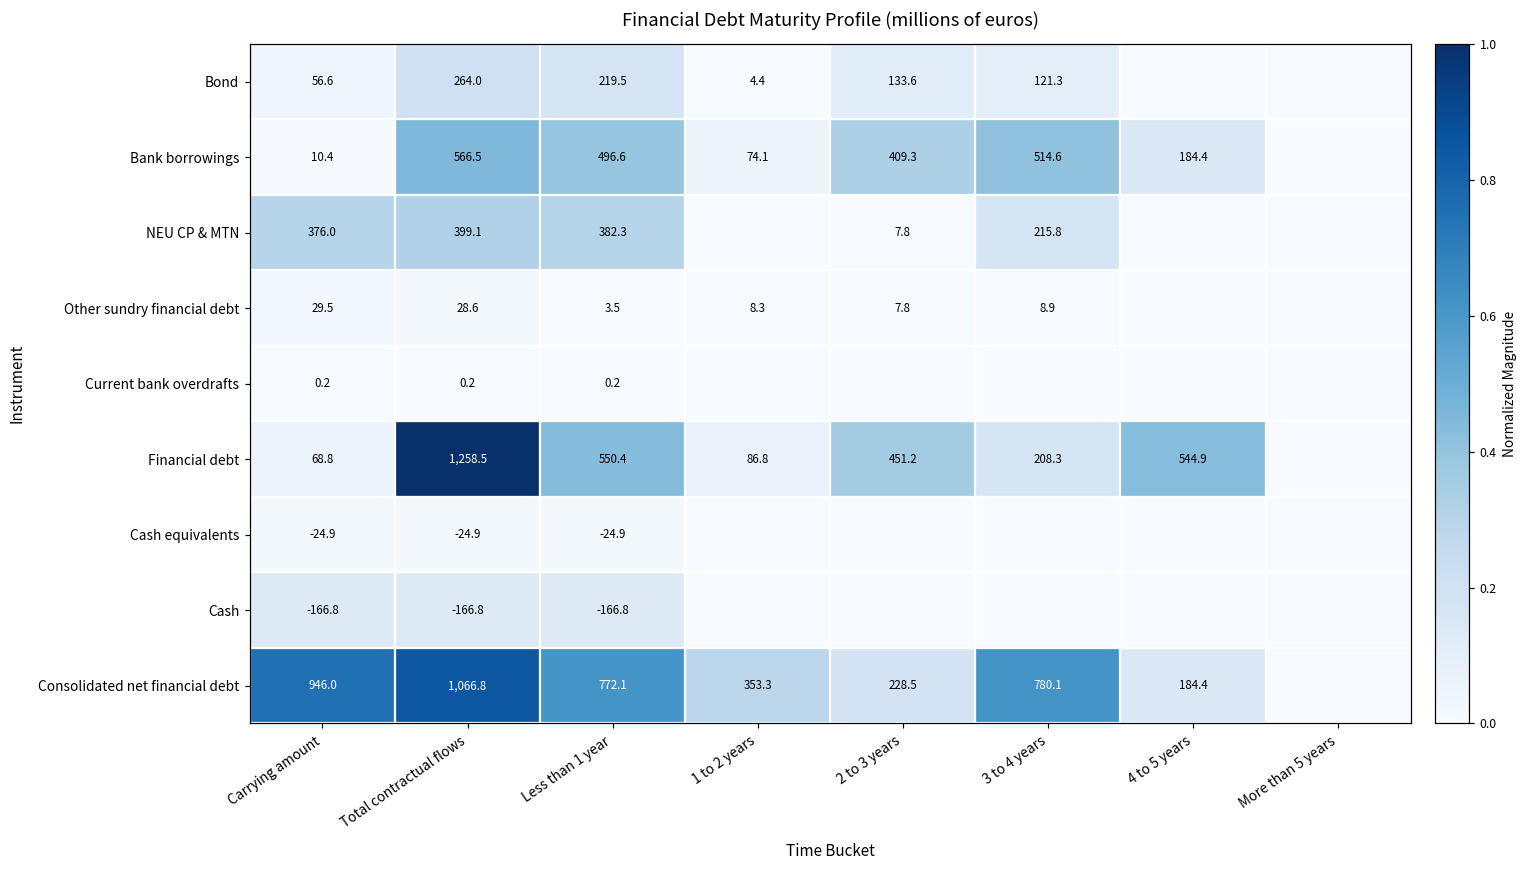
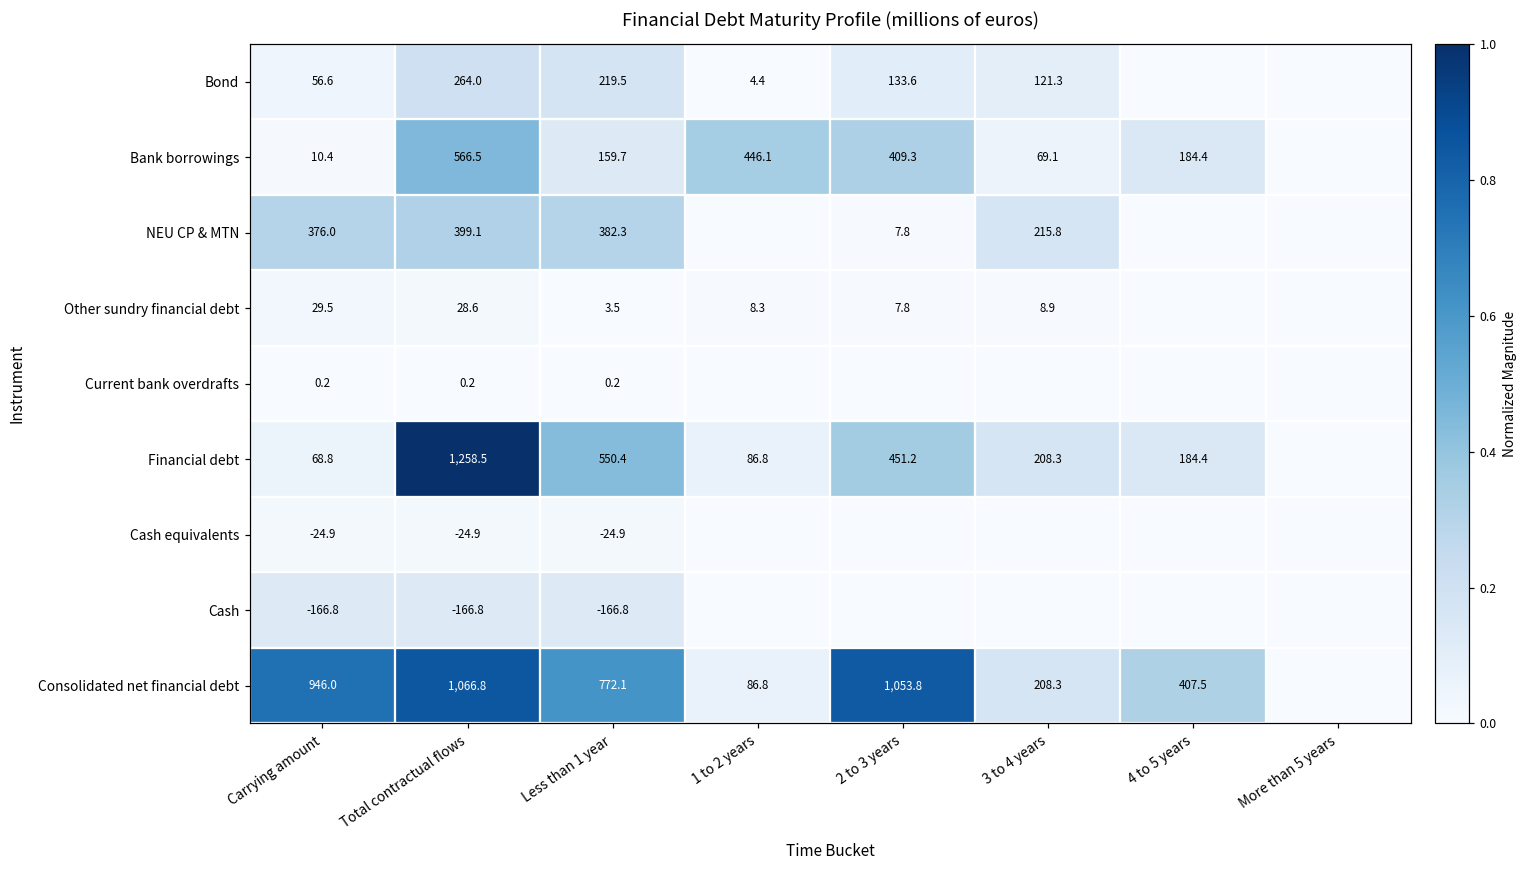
  {
    "Bond": {
      "Carrying amount": "56.6",
      "Total contractual flows": "264.0",
      "Less than 1 year": "219.5",
      "1 to 2 years": "4.4",
      "2 to 3 years": "133.6",
      "3 to 4 years": "121.3"
    },
    "Bank borrowings": {
      "Carrying amount": "10.4",
      "Total contractual flows": "566.5",
-     "Less than 1 year": "496.6",
-     "1 to 2 years": "74.1",
+     "Less than 1 year": "159.7",
+     "1 to 2 years": "446.1",
      "2 to 3 years": "409.3",
-     "3 to 4 years": "514.6",
+     "3 to 4 years": "69.1",
      "4 to 5 years": "184.4"
    },
    "NEU CP & MTN": {
      "Carrying amount": "376.0",
      "Total contractual flows": "399.1",
      "Less than 1 year": "382.3",
      "2 to 3 years": "7.8",
      "3 to 4 years": "215.8"
    },
    "Other sundry financial debt": {
      "Carrying amount": "29.5",
      "Total contractual flows": "28.6",
      "Less than 1 year": "3.5",
      "1 to 2 years": "8.3",
      "2 to 3 years": "7.8",
      "3 to 4 years": "8.9"
    },
    "Current bank overdrafts": {
      "Carrying amount": "0.2",
      "Total contractual flows": "0.2",
      "Less than 1 year": "0.2"
    },
    "Financial debt": {
      "Carrying amount": "68.8",
      "Total contractual flows": "1,258.5",
      "Less than 1 year": "550.4",
      "1 to 2 years": "86.8",
      "2 to 3 years": "451.2",
      "3 to 4 years": "208.3",
-     "4 to 5 years": "544.9"
+     "4 to 5 years": "184.4"
    },
    "Cash equivalents": {
      "Carrying amount": "-24.9",
      "Total contractual flows": "-24.9",
      "Less than 1 year": "-24.9"
    },
    "Cash": {
      "Carrying amount": "-166.8",
      "Total contractual flows": "-166.8",
      "Less than 1 year": "-166.8"
    },
    "Consolidated net financial debt": {
      "Carrying amount": "946.0",
      "Total contractual flows": "1,066.8",
      "Less than 1 year": "772.1",
-     "1 to 2 years": "353.3",
-     "2 to 3 years": "228.5",
-     "3 to 4 years": "780.1",
-     "4 to 5 years": "184.4"
+     "1 to 2 years": "86.8",
+     "2 to 3 years": "1,053.8",
+     "3 to 4 years": "208.3",
+     "4 to 5 years": "407.5"
    }
  }
